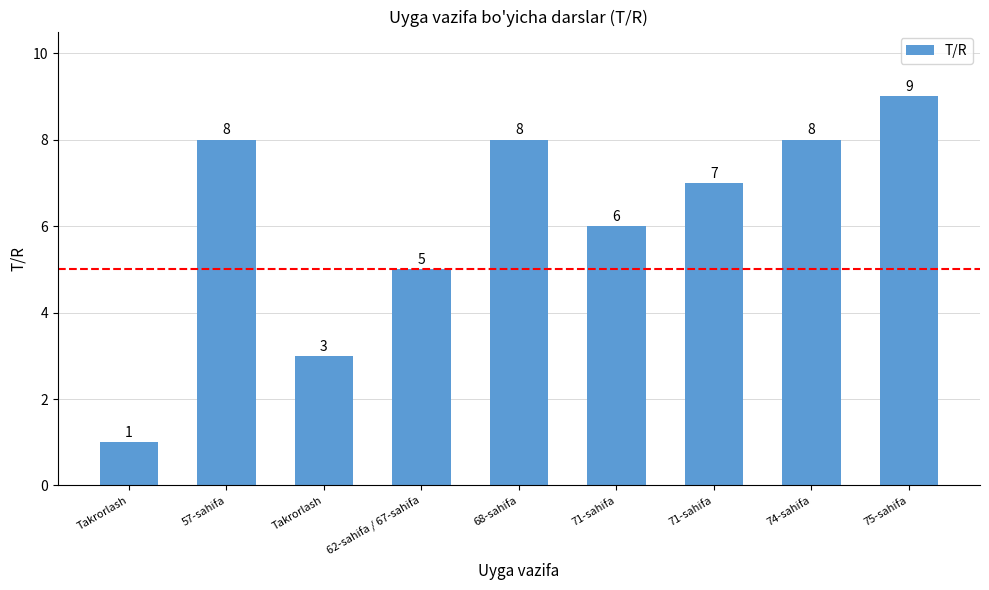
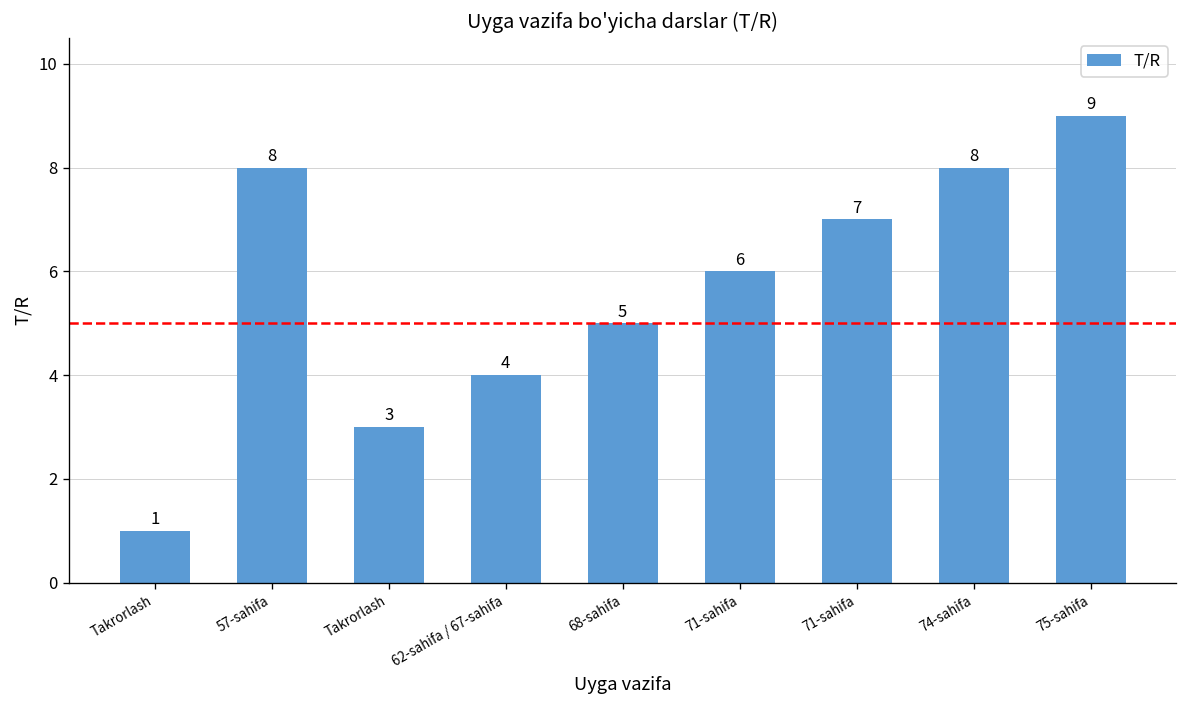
  {
    "57-sahifa": 8,
-   "62-sahifa / 67-sahifa": 5,
-   "68-sahifa": 8,
+   "62-sahifa / 67-sahifa": 4,
+   "68-sahifa": 5,
    "74-sahifa": 8,
    "75-sahifa": 9
  }
